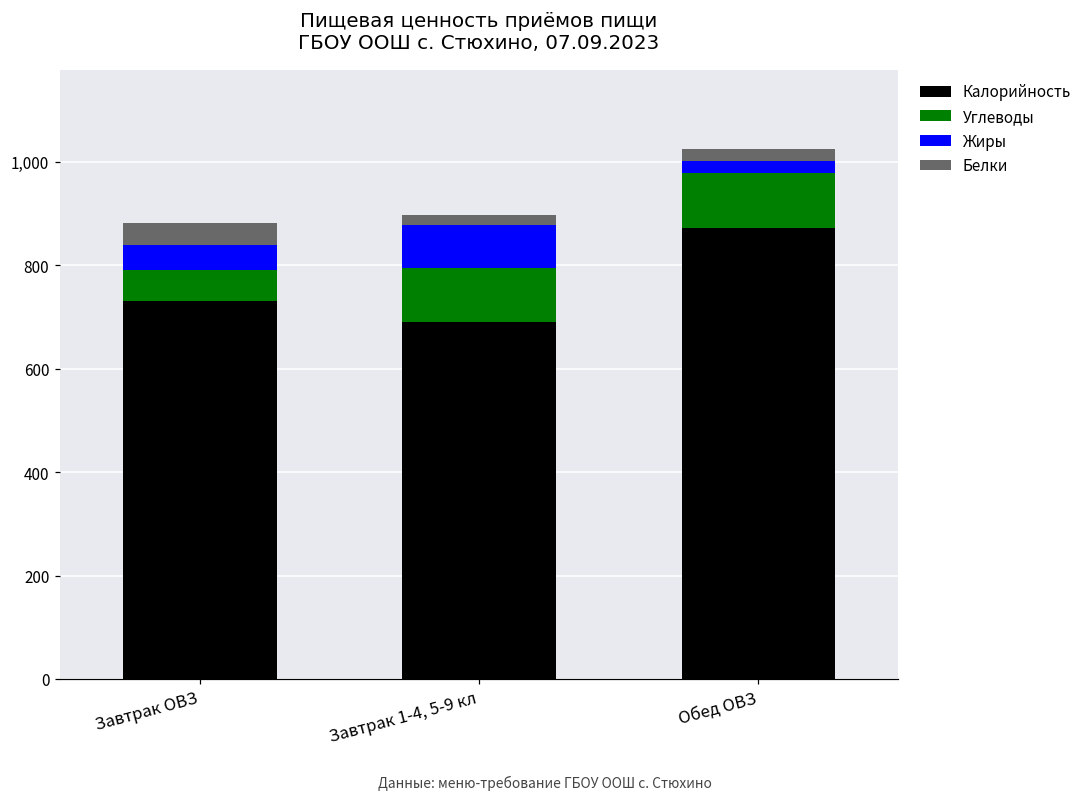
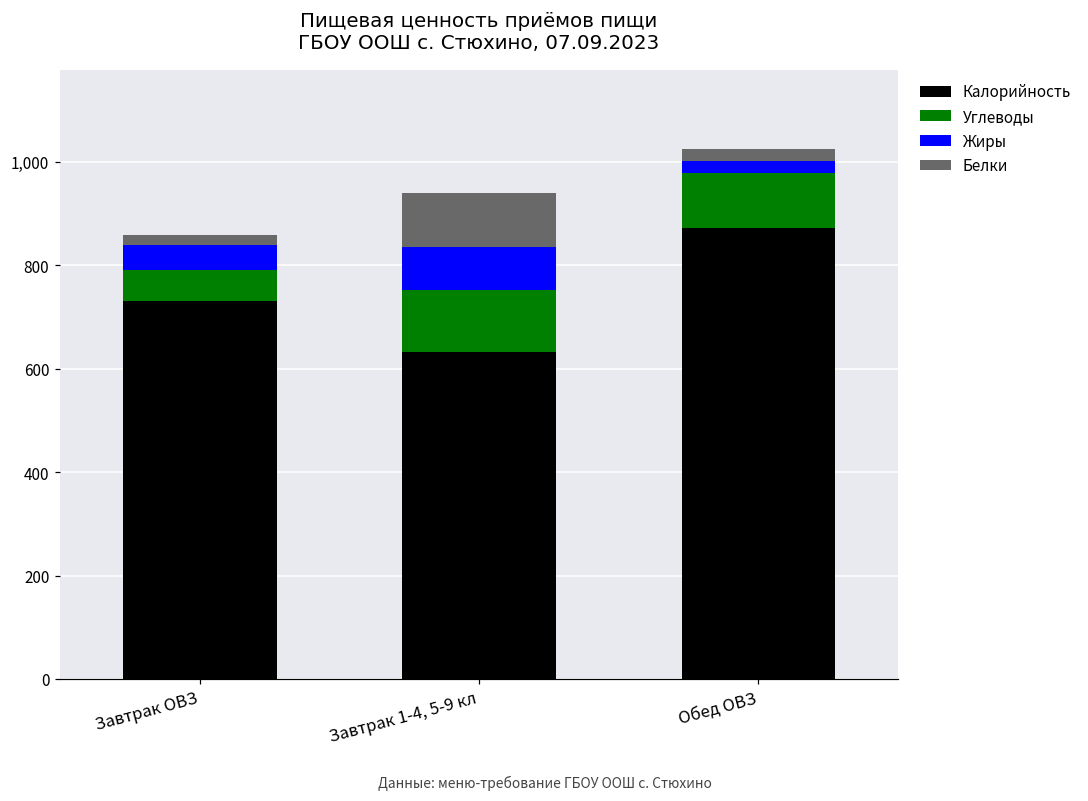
  {
    "Калорийность": {
      "Завтрак ОВЗ": 730,
-     "Завтрак 1-4, 5-9 кл": 690,
+     "Завтрак 1-4, 5-9 кл": 630,
      "Обед ОВЗ": 870
    },
    "Углеводы": {
      "Завтрак ОВЗ": 60,
-     "Завтрак 1-4, 5-9 кл": 100,
+     "Завтрак 1-4, 5-9 кл": 120,
      "Обед ОВЗ": 110
    },
    "Жиры": {
      "Завтрак ОВЗ": 50,
      "Завтрак 1-4, 5-9 кл": 80,
      "Обед ОВЗ": 20
    },
    "Белки": {
-     "Завтрак ОВЗ": 40,
-     "Завтрак 1-4, 5-9 кл": 20,
+     "Завтрак ОВЗ": 20,
+     "Завтрак 1-4, 5-9 кл": 100,
      "Обед ОВЗ": 20
    }
  }
